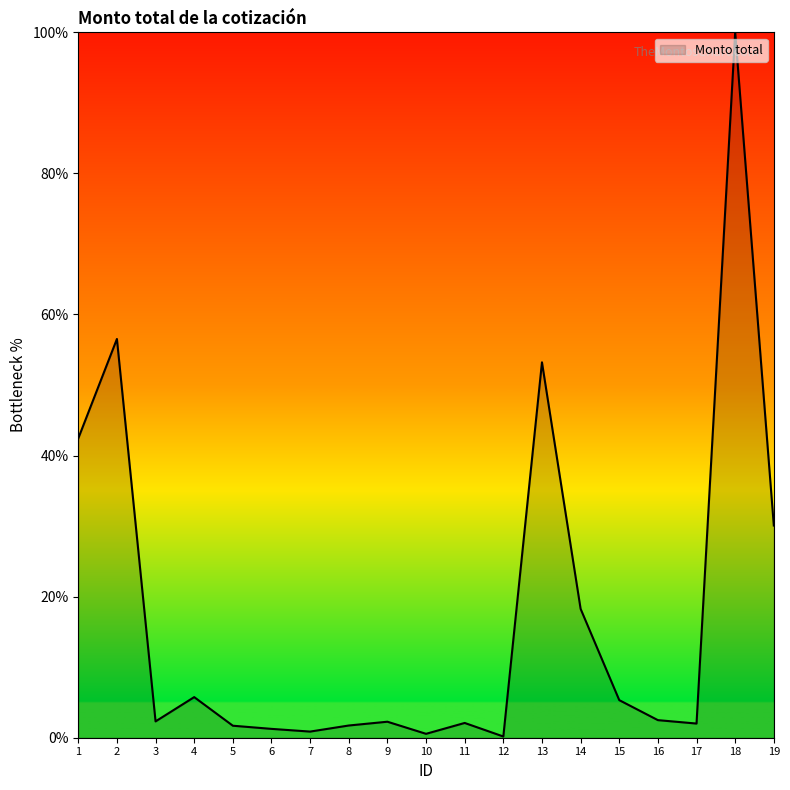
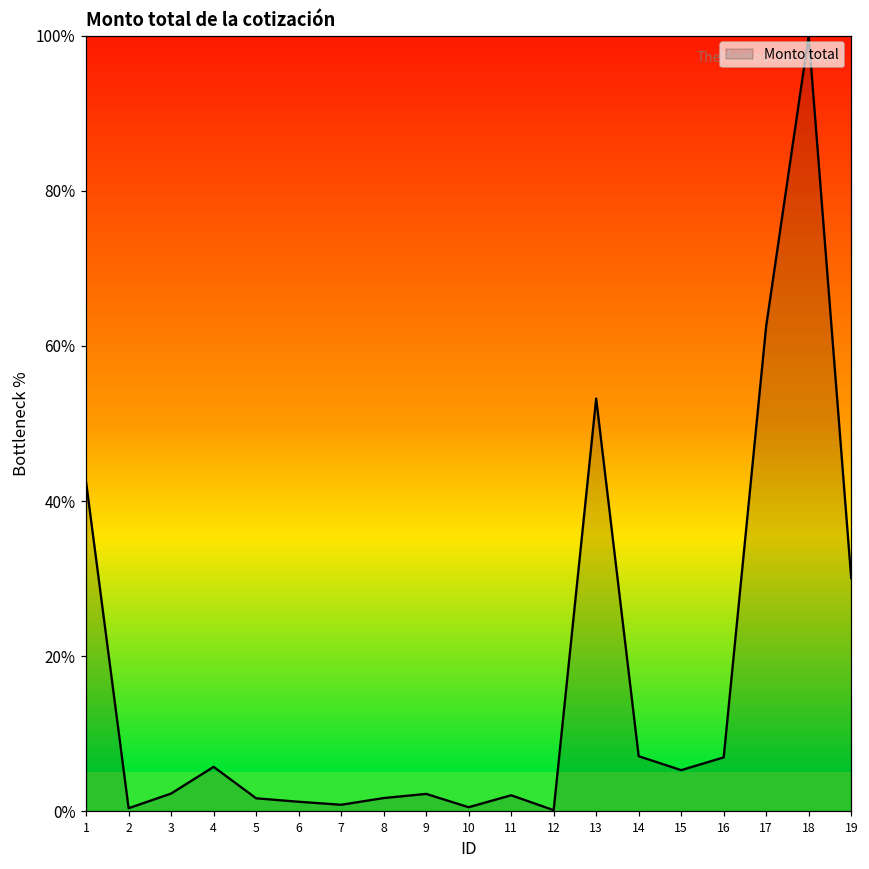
  {
    "1": "42%",
-   "2": "57%",
+   "2": "0%",
    "3": "2%",
    "4": "6%",
    "5": "2%",
    "6": "1%",
    "7": "1%",
    "8": "2%",
    "9": "2%",
    "10": "1%",
    "11": "2%",
    "12": "0%",
    "13": "53%",
-   "14": "18%",
+   "14": "7%",
    "15": "5%",
-   "16": "2%",
-   "17": "2%",
+   "16": "7%",
+   "17": "63%",
    "18": "100%",
    "19": "30%"
  }
